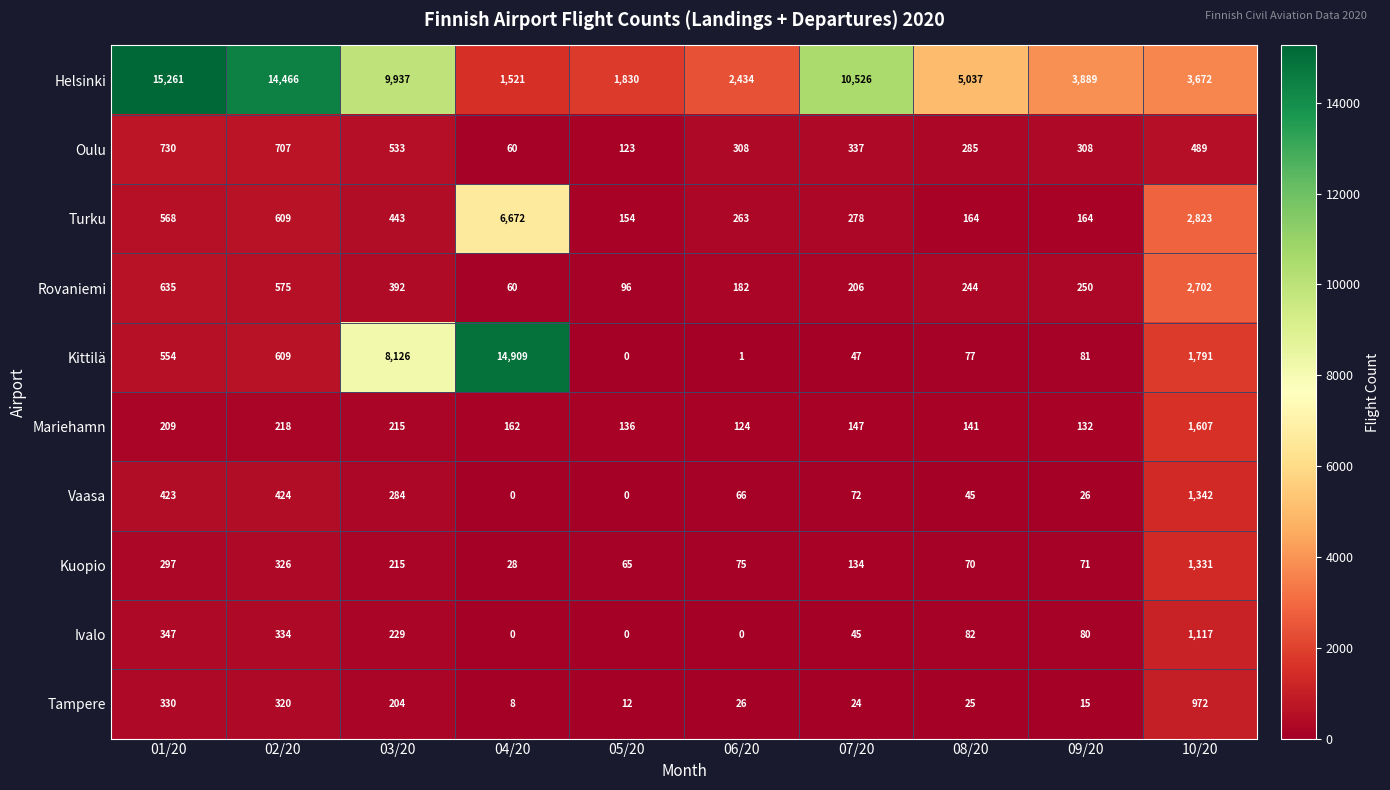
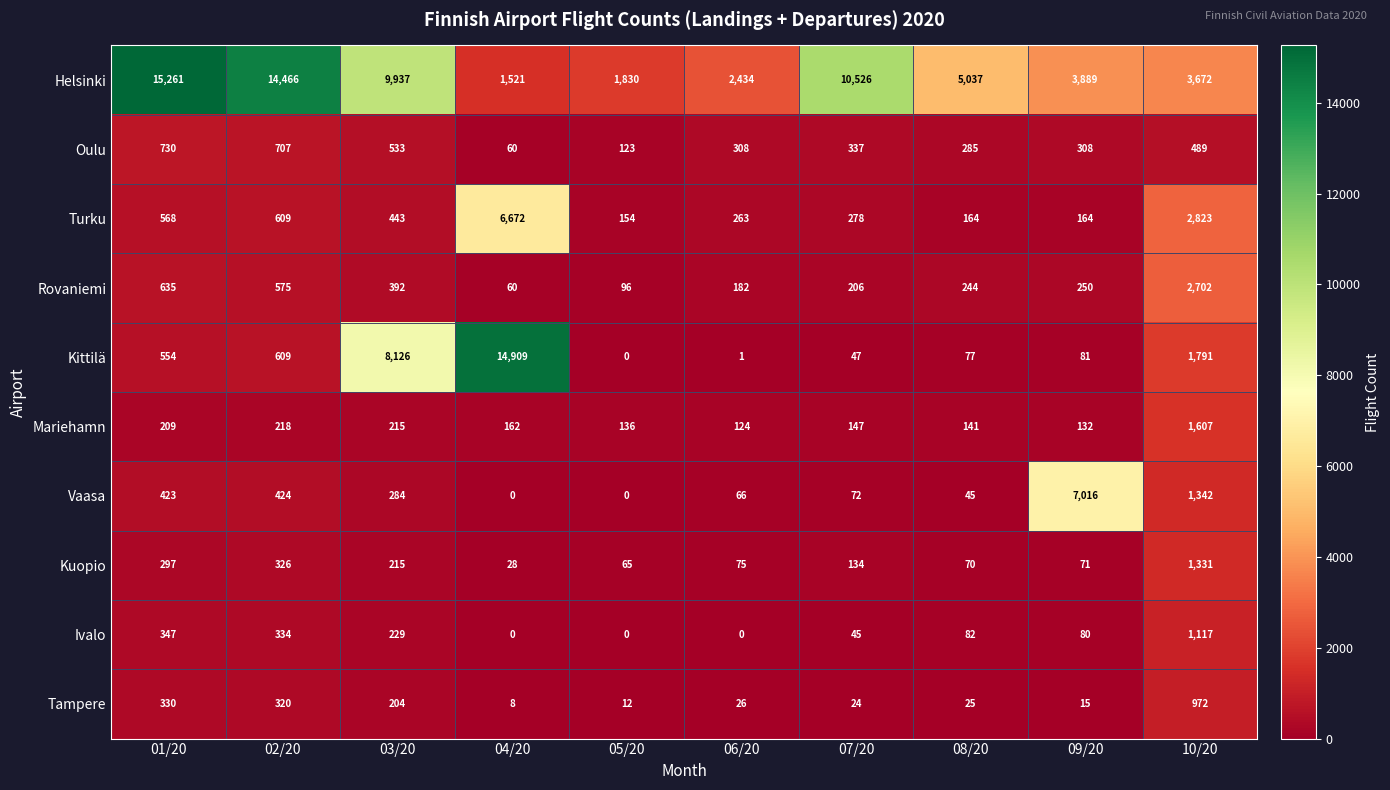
  {
    "Helsinki": {
      "01/20": "15,261",
      "02/20": "14,466",
      "03/20": "9,937",
      "04/20": "1,521",
      "05/20": "1,830",
      "06/20": "2,434",
      "07/20": "10,526",
      "08/20": "5,037",
      "09/20": "3,889",
      "10/20": "3,672"
    },
    "Oulu": {
      "01/20": "730",
      "02/20": "707",
      "03/20": "533",
      "04/20": "60",
      "05/20": "123",
      "06/20": "308",
      "07/20": "337",
      "08/20": "285",
      "09/20": "308",
      "10/20": "489"
    },
    "Turku": {
      "01/20": "568",
      "02/20": "609",
      "03/20": "443",
      "04/20": "6,672",
      "05/20": "154",
      "06/20": "263",
      "07/20": "278",
      "08/20": "164",
      "09/20": "164",
      "10/20": "2,823"
    },
    "Rovaniemi": {
      "01/20": "635",
      "02/20": "575",
      "03/20": "392",
      "04/20": "60",
      "05/20": "96",
      "06/20": "182",
      "07/20": "206",
      "08/20": "244",
      "09/20": "250",
      "10/20": "2,702"
    },
    "Kittilä": {
      "01/20": "554",
      "02/20": "609",
      "03/20": "8,126",
      "04/20": "14,909",
      "05/20": "0",
      "06/20": "1",
      "07/20": "47",
      "08/20": "77",
      "09/20": "81",
      "10/20": "1,791"
    },
    "Mariehamn": {
      "01/20": "209",
      "02/20": "218",
      "03/20": "215",
      "04/20": "162",
      "05/20": "136",
      "06/20": "124",
      "07/20": "147",
      "08/20": "141",
      "09/20": "132",
      "10/20": "1,607"
    },
    "Vaasa": {
      "01/20": "423",
      "02/20": "424",
      "03/20": "284",
      "04/20": "0",
      "05/20": "0",
      "06/20": "66",
      "07/20": "72",
      "08/20": "45",
-     "09/20": "26",
+     "09/20": "7,016",
      "10/20": "1,342"
    },
    "Kuopio": {
      "01/20": "297",
      "02/20": "326",
      "03/20": "215",
      "04/20": "28",
      "05/20": "65",
      "06/20": "75",
      "07/20": "134",
      "08/20": "70",
      "09/20": "71",
      "10/20": "1,331"
    },
    "Ivalo": {
      "01/20": "347",
      "02/20": "334",
      "03/20": "229",
      "04/20": "0",
      "05/20": "0",
      "06/20": "0",
      "07/20": "45",
      "08/20": "82",
      "09/20": "80",
      "10/20": "1,117"
    },
    "Tampere": {
      "01/20": "330",
      "02/20": "320",
      "03/20": "204",
      "04/20": "8",
      "05/20": "12",
      "06/20": "26",
      "07/20": "24",
      "08/20": "25",
      "09/20": "15",
      "10/20": "972"
    }
  }
